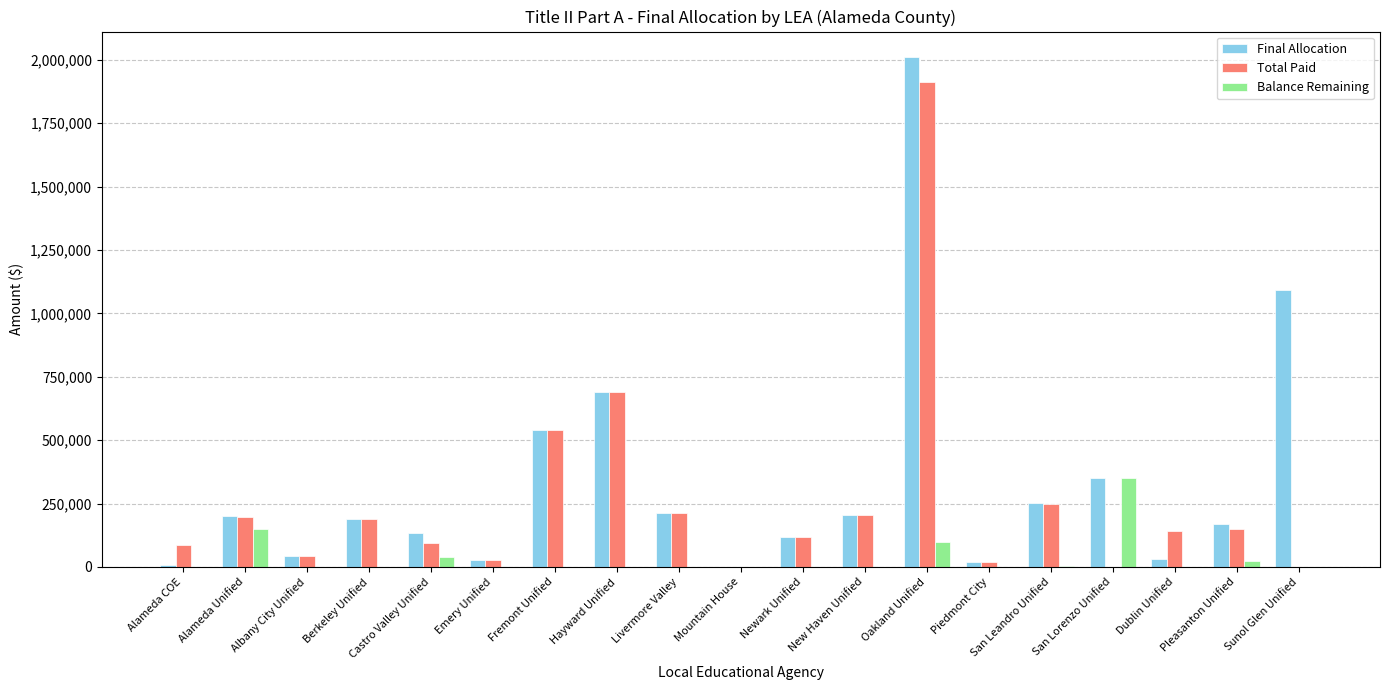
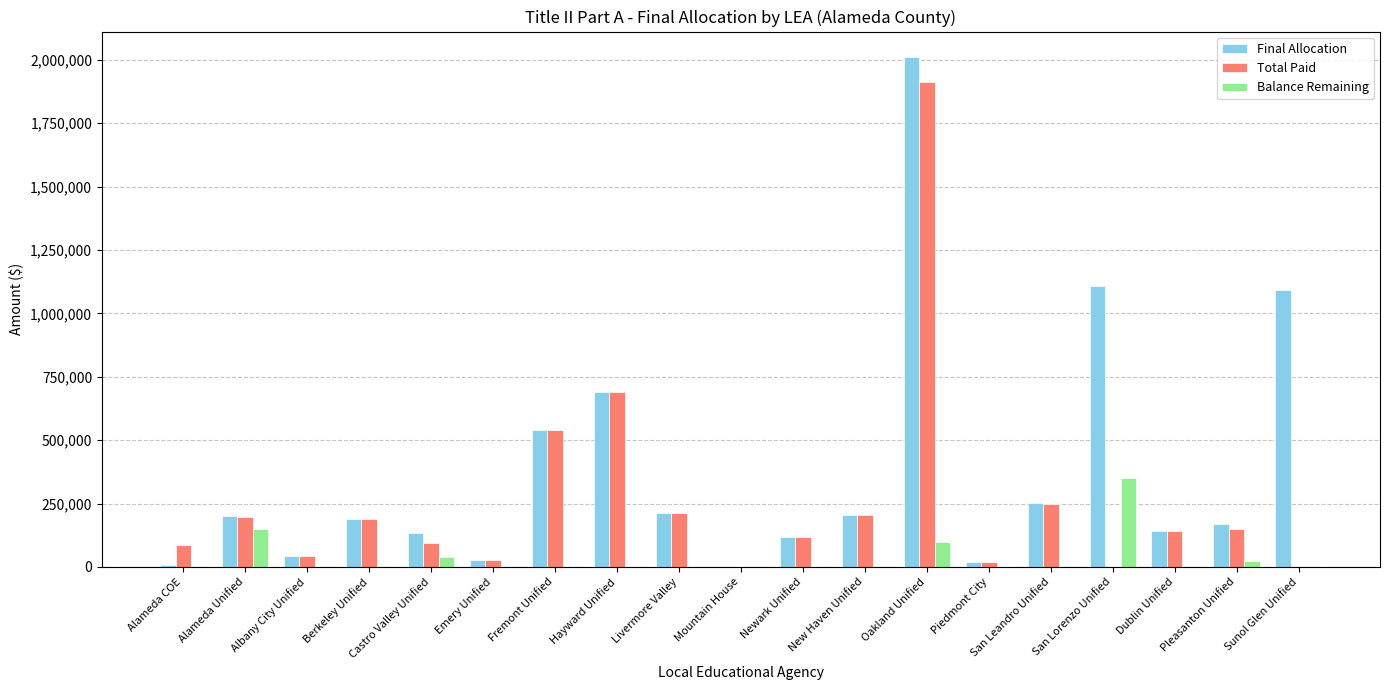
  {
    "Final Allocation": {
      "Alameda Unified": "200,000",
      "Albany City Unified": "40,000",
      "Berkeley Unified": "190,000",
      "Castro Valley Unified": "130,000",
      "Emery Unified": "30,000",
      "Fremont Unified": "540,000",
      "Hayward Unified": "690,000",
      "Livermore Valley": "210,000",
      "Newark Unified": "120,000",
      "New Haven Unified": "200,000",
      "Oakland Unified": "2,010,000",
      "Piedmont City": "20,000",
      "San Leandro Unified": "250,000",
-     "San Lorenzo Unified": "350,000",
-     "Dublin Unified": "30,000",
+     "San Lorenzo Unified": "1,110,000",
+     "Dublin Unified": "140,000",
      "Pleasanton Unified": "170,000",
      "Sunol Glen Unified": "1,090,000"
    },
    "Total Paid": {
      "Alameda COE": "90,000",
      "Alameda Unified": "200,000",
      "Albany City Unified": "40,000",
      "Berkeley Unified": "190,000",
      "Castro Valley Unified": "90,000",
      "Emery Unified": "30,000",
      "Fremont Unified": "540,000",
      "Hayward Unified": "690,000",
      "Livermore Valley": "210,000",
      "Newark Unified": "120,000",
      "New Haven Unified": "200,000",
      "Oakland Unified": "1,910,000",
      "Piedmont City": "20,000",
      "San Leandro Unified": "250,000",
      "San Lorenzo Unified": "0",
      "Dublin Unified": "140,000",
      "Pleasanton Unified": "150,000"
    },
    "Balance Remaining": {
      "Alameda Unified": "150,000",
      "Albany City Unified": "0",
      "Berkeley Unified": "0",
      "Castro Valley Unified": "40,000",
      "Emery Unified": "0",
      "Fremont Unified": "0",
      "Hayward Unified": "0",
      "Livermore Valley": "0",
      "Mountain House": "0",
      "Newark Unified": "0",
      "New Haven Unified": "0",
      "Oakland Unified": "100,000",
      "Piedmont City": "0",
      "San Lorenzo Unified": "350,000",
      "Dublin Unified": "0",
      "Pleasanton Unified": "20,000",
      "Sunol Glen Unified": "0"
    }
  }
